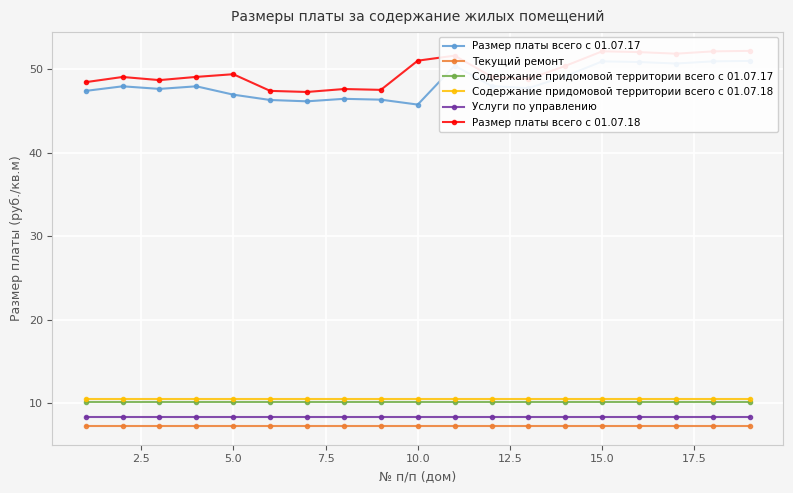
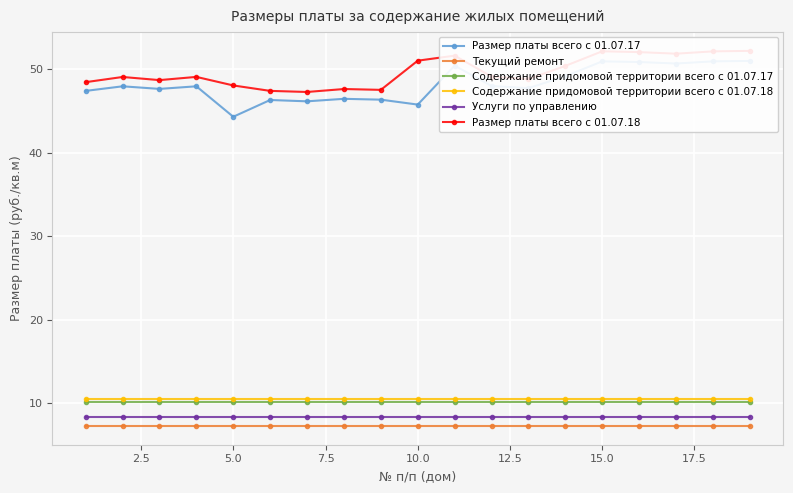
  {
    "Размер платы всего с 01.07.17": {
-     "5.0": 47,
+     "5.0": 44,
      "10.0": 46
    },
    "Текущий ремонт": {
      "5.0": 7,
      "10.0": 7,
      "15.0": 7
    },
    "Содержание придомовой территории всего с 01.07.17": {
      "5.0": 10,
      "10.0": 10,
      "15.0": 10
    },
    "Содержание придомовой территории всего с 01.07.18": {
      "5.0": 11,
      "10.0": 11,
      "15.0": 11
    },
    "Услуги по управлению": {
      "5.0": 8,
      "10.0": 8,
      "15.0": 8
    },
    "Размер платы всего с 01.07.18": {
-     "5.0": 49,
+     "5.0": 48,
      "10.0": 51
    }
  }
